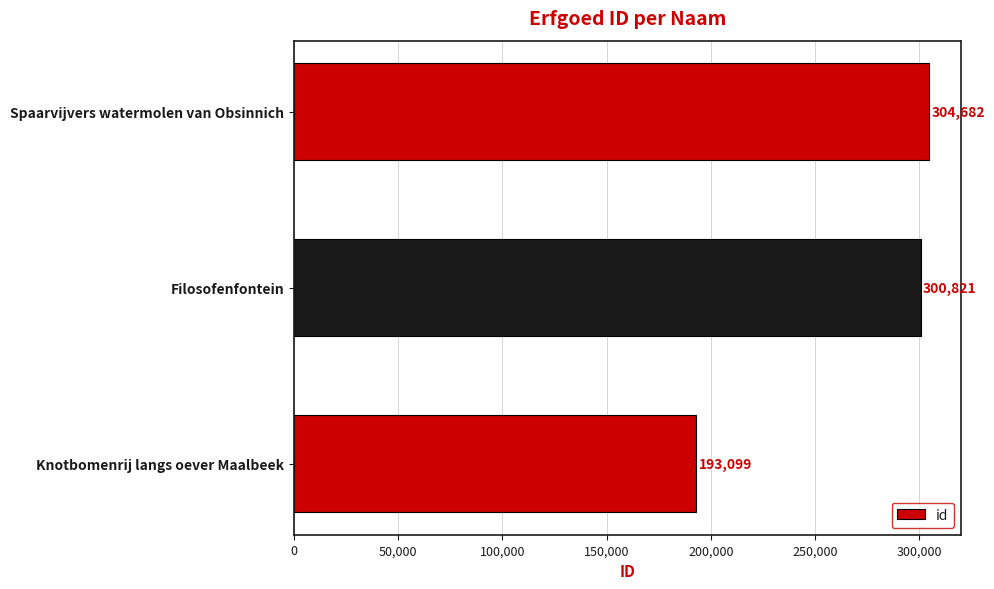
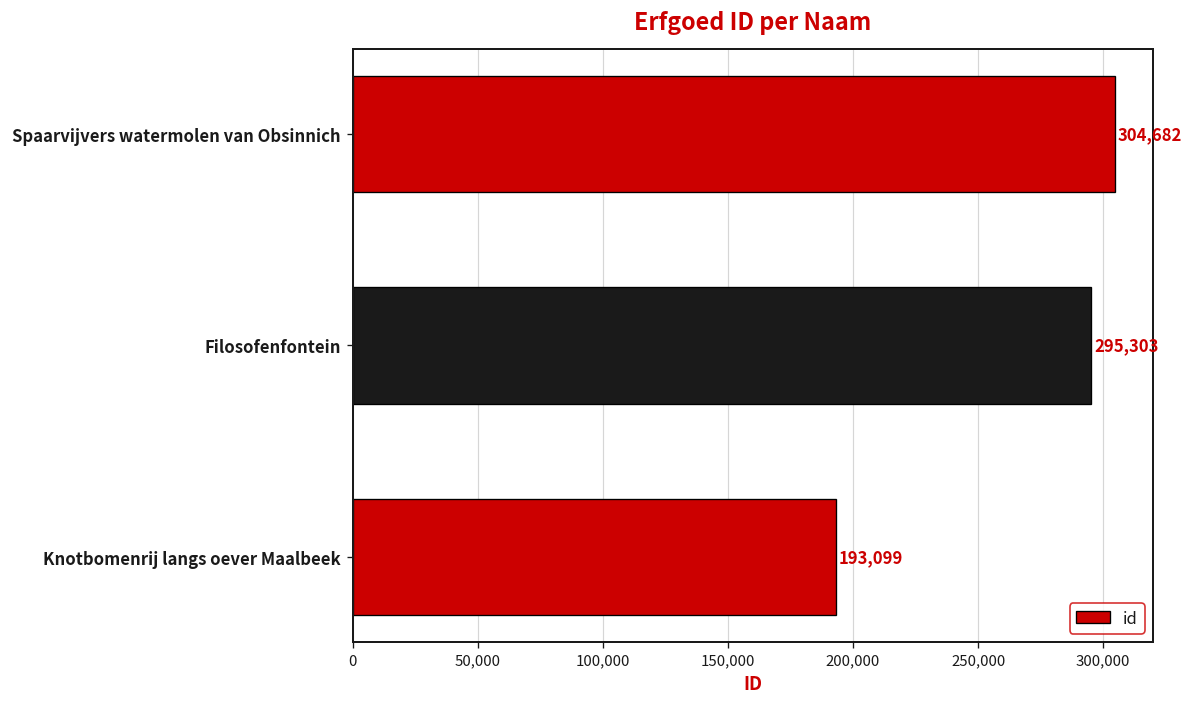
  {
    "Spaarvijvers watermolen van Obsinnich": "304,682",
-   "Filosofenfontein": "300,821",
+   "Filosofenfontein": "295,303",
    "Knotbomenrij langs oever Maalbeek": "193,099"
  }
